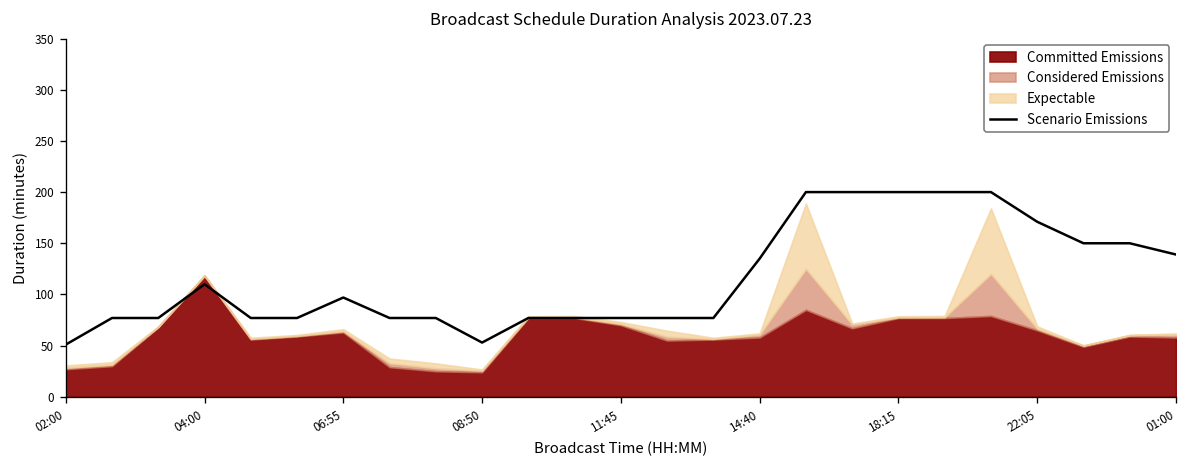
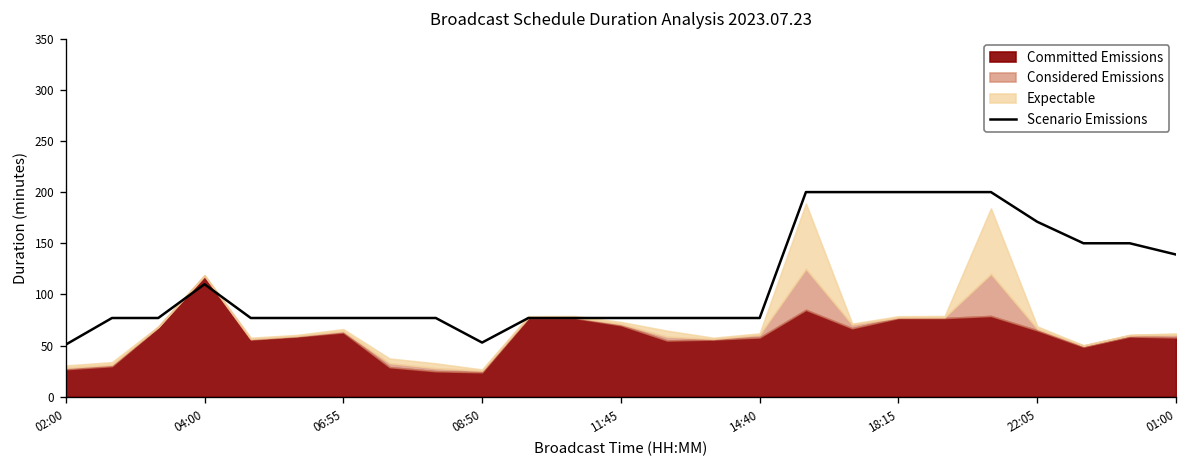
  {
    "Scenario Emissions": {
      "02:00": 50,
      "04:00": 110,
-     "06:55": 100,
+     "06:55": 80,
      "08:50": 50,
      "11:45": 80,
-     "14:40": 140,
+     "14:40": 80,
      "18:15": 200,
      "22:05": 170,
      "01:00": 140
    }
  }
